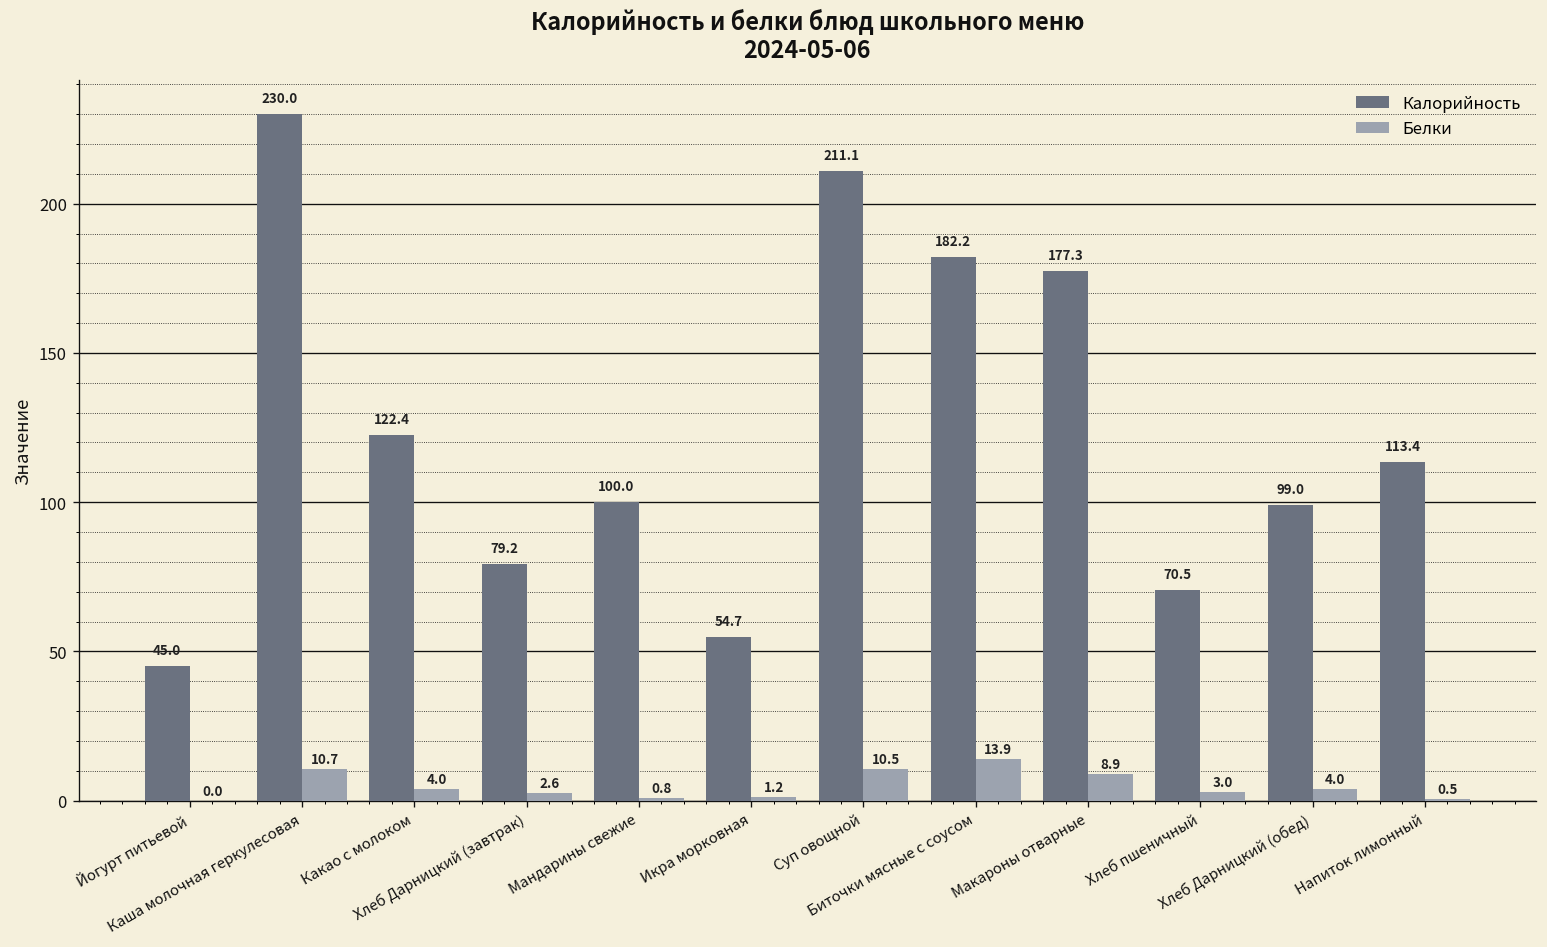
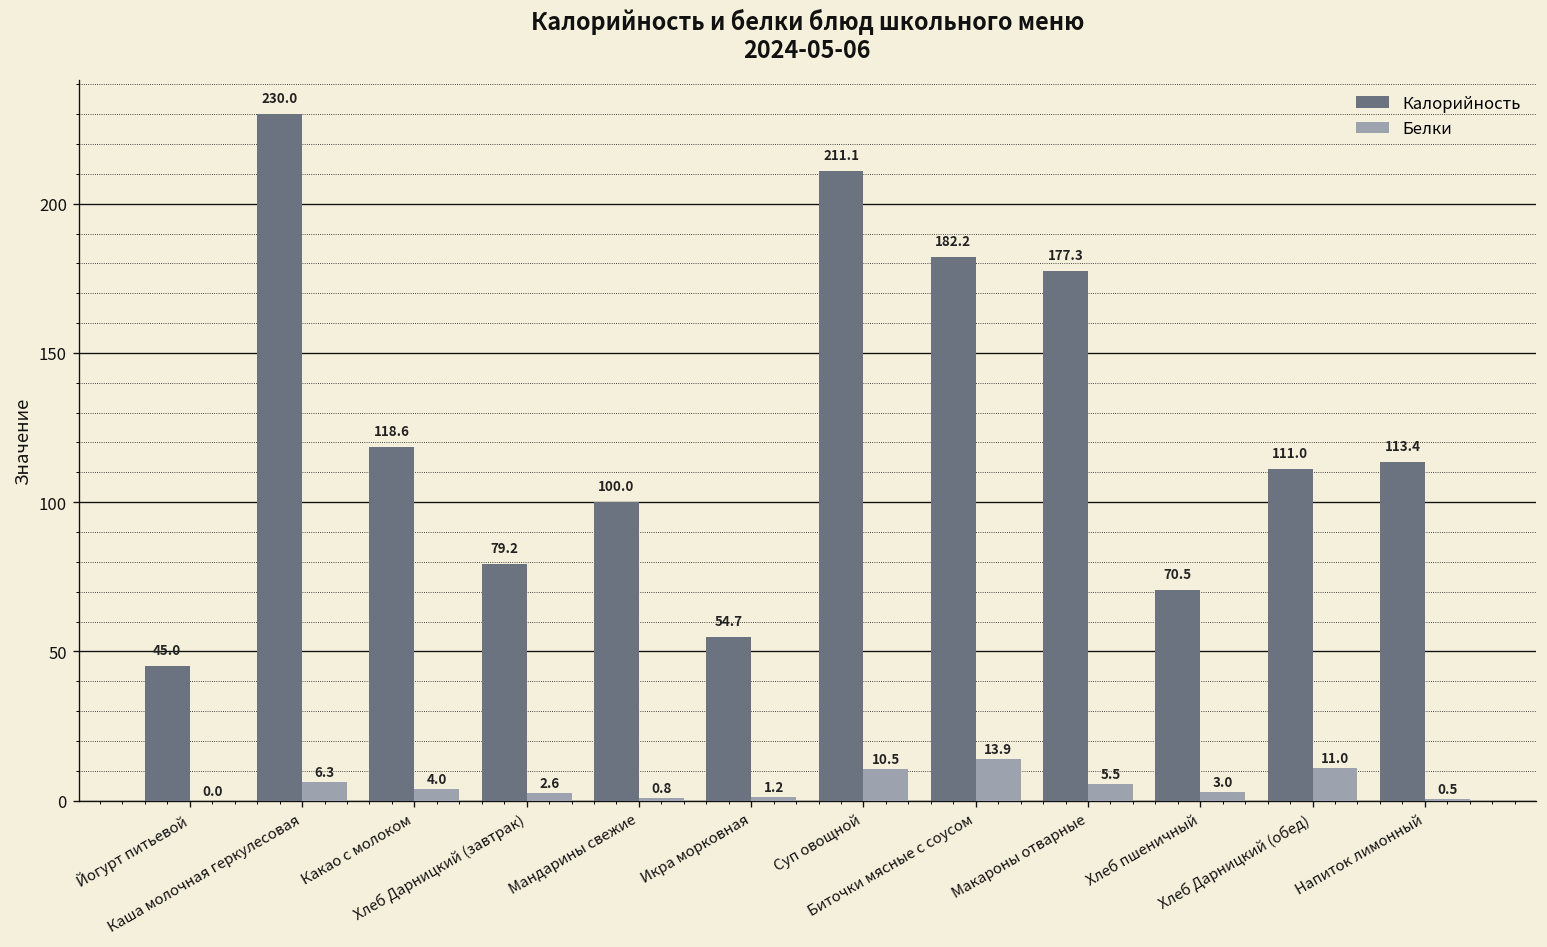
  {
    "Калорийность": {
      "Йогурт питьевой": 45.0,
      "Каша молочная геркулесовая": 230.0,
-     "Какао с молоком": 122.4,
+     "Какао с молоком": 118.6,
      "Хлеб Дарницкий (завтрак)": 79.2,
      "Мандарины свежие": 100.0,
      "Икра морковная": 54.7,
      "Суп овощной": 211.1,
      "Биточки мясные с соусом": 182.2,
      "Макароны отварные": 177.3,
      "Хлеб пшеничный": 70.5,
-     "Хлеб Дарницкий (обед)": 99.0,
+     "Хлеб Дарницкий (обед)": 111.0,
      "Напиток лимонный": 113.4
    },
    "Белки": {
      "Йогурт питьевой": 0.0,
-     "Каша молочная геркулесовая": 10.7,
+     "Каша молочная геркулесовая": 6.3,
      "Какао с молоком": 4.0,
      "Хлеб Дарницкий (завтрак)": 2.6,
      "Мандарины свежие": 0.8,
      "Икра морковная": 1.2,
      "Суп овощной": 10.5,
      "Биточки мясные с соусом": 13.9,
-     "Макароны отварные": 8.9,
+     "Макароны отварные": 5.5,
      "Хлеб пшеничный": 3.0,
-     "Хлеб Дарницкий (обед)": 4.0,
+     "Хлеб Дарницкий (обед)": 11.0,
      "Напиток лимонный": 0.5
    }
  }
